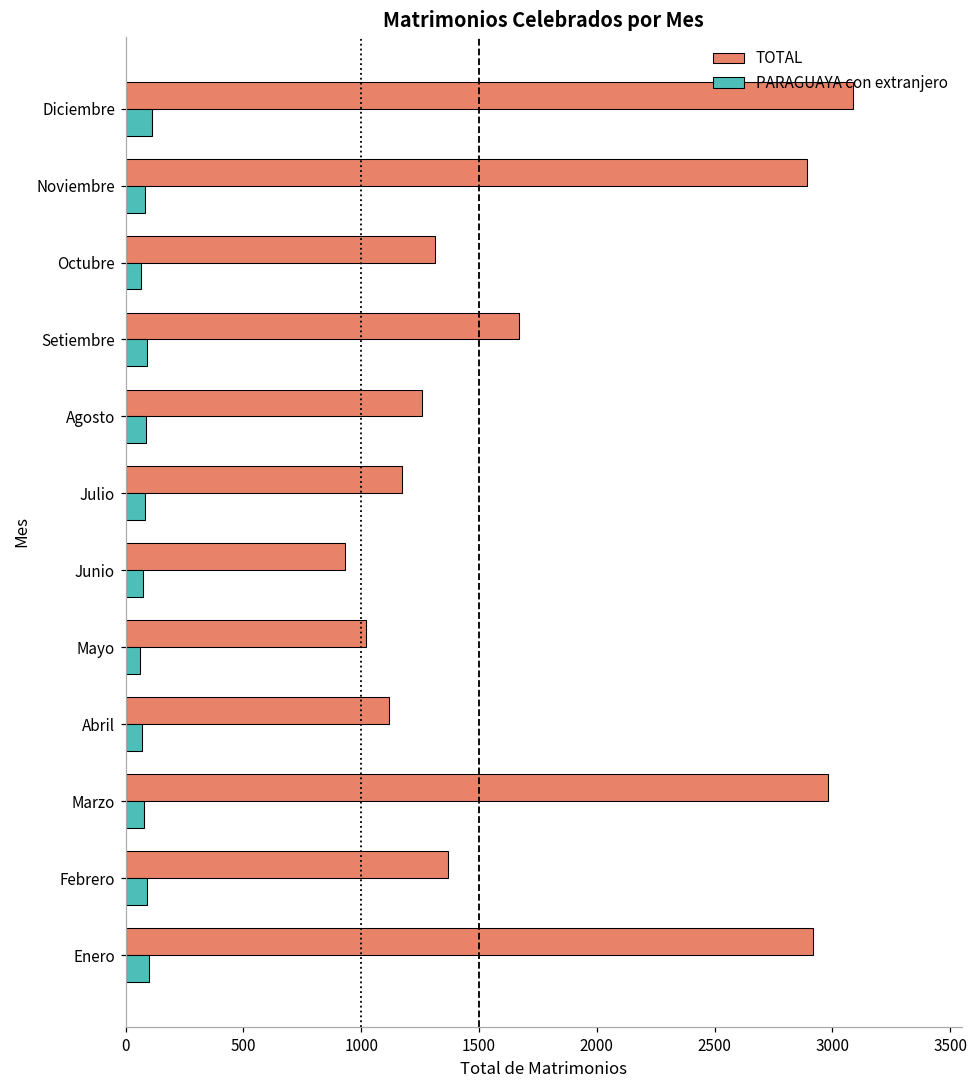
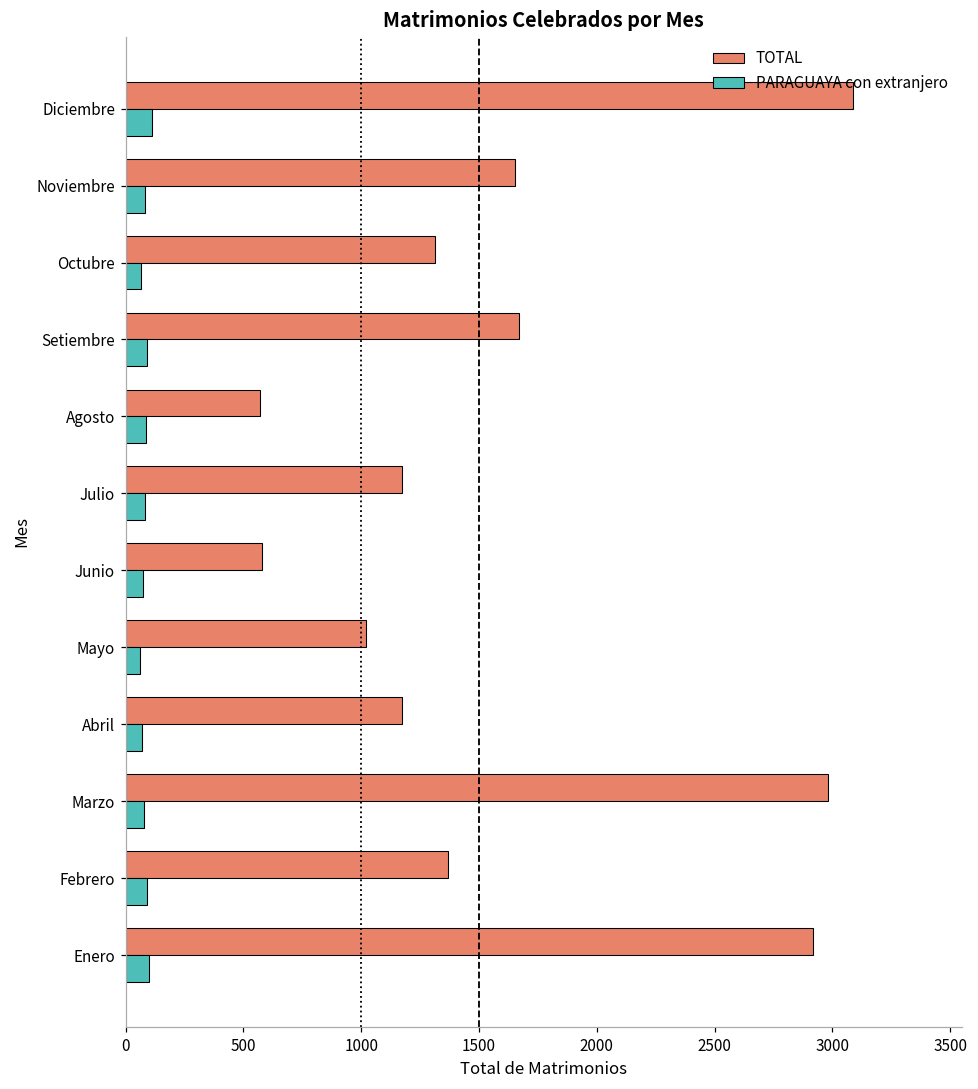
  {
    "TOTAL": {
      "Diciembre": 3090,
-     "Noviembre": 2890,
+     "Noviembre": 1650,
      "Octubre": 1320,
      "Setiembre": 1670,
-     "Agosto": 1260,
+     "Agosto": 570,
      "Julio": 1170,
-     "Junio": 930,
+     "Junio": 580,
      "Mayo": 1020,
-     "Abril": 1120,
+     "Abril": 1170,
      "Marzo": 2980,
      "Febrero": 1370,
      "Enero": 2920
    }
  }
